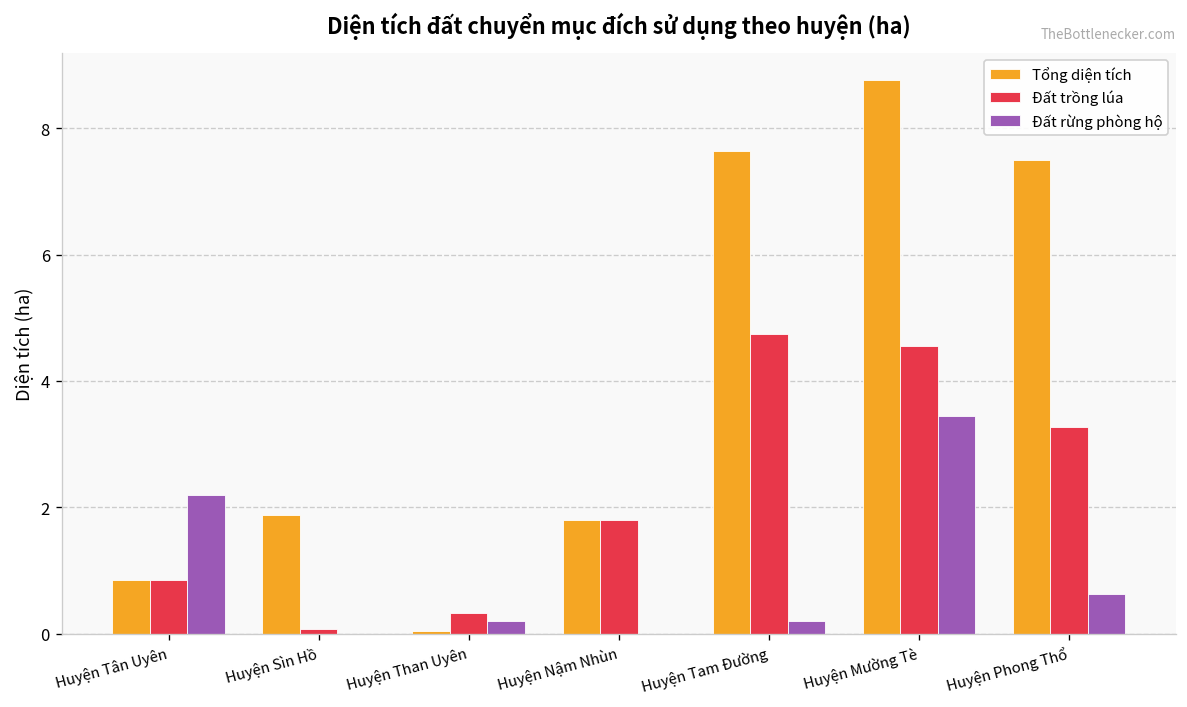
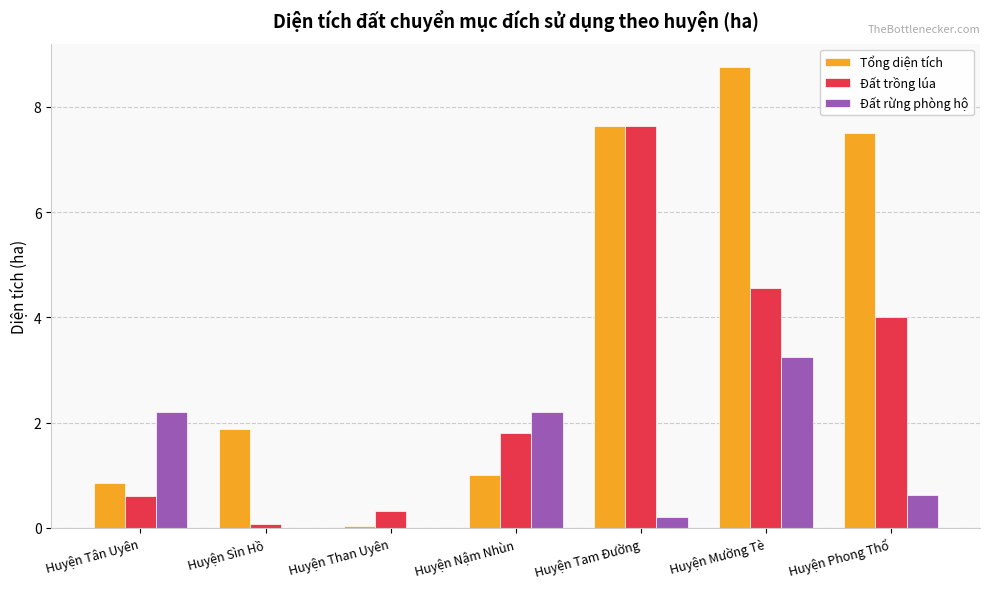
  {
    "Tổng diện tích": {
      "Huyện Tân Uyên": 0.9,
      "Huyện Sìn Hồ": 1.9,
-     "Huyện Nậm Nhùn": 1.8,
+     "Huyện Nậm Nhùn": 1.0,
      "Huyện Tam Đường": 7.6,
      "Huyện Mường Tè": 8.8,
      "Huyện Phong Thổ": 7.5
    },
    "Đất trồng lúa": {
-     "Huyện Tân Uyên": 0.9,
+     "Huyện Tân Uyên": 0.6,
      "Huyện Sìn Hồ": 0.1,
      "Huyện Than Uyên": 0.3,
      "Huyện Nậm Nhùn": 1.8,
-     "Huyện Tam Đường": 4.8,
+     "Huyện Tam Đường": 7.6,
      "Huyện Mường Tè": 4.6,
-     "Huyện Phong Thổ": 3.3
+     "Huyện Phong Thổ": 4.0
    },
    "Đất rừng phòng hộ": {
      "Huyện Tân Uyên": 2.2,
      "Huyện Sìn Hồ": 0.0,
-     "Huyện Than Uyên": 0.2,
-     "Huyện Nậm Nhùn": 0.0,
+     "Huyện Than Uyên": 0.0,
+     "Huyện Nậm Nhùn": 2.2,
      "Huyện Tam Đường": 0.2,
-     "Huyện Mường Tè": 3.4,
+     "Huyện Mường Tè": 3.2,
      "Huyện Phong Thổ": 0.6
    }
  }
